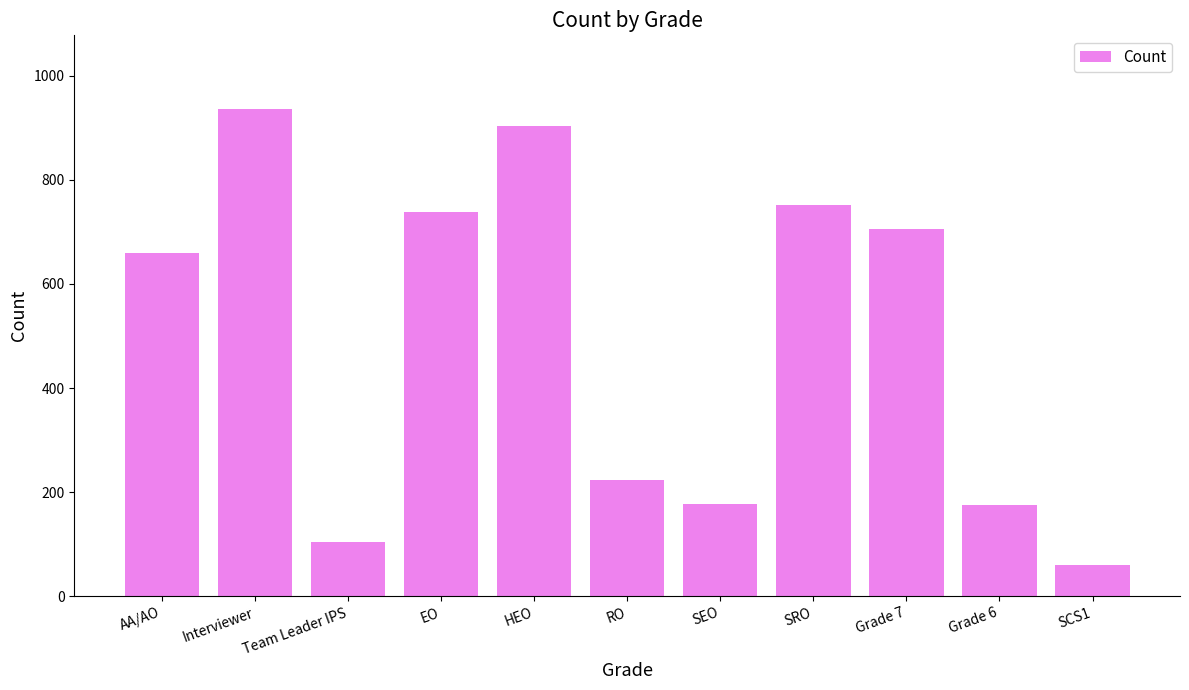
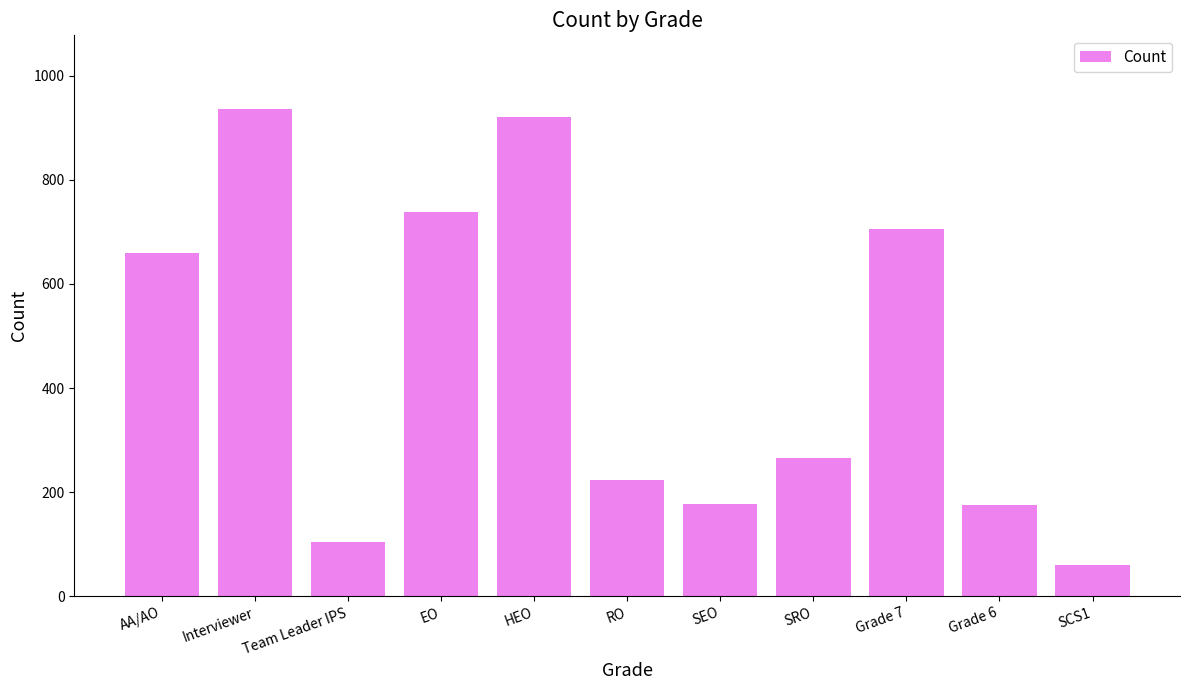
  {
    "AA/AO": 660,
    "Interviewer": 940,
    "Team Leader IPS": 110,
    "EO": 740,
-   "HEO": 900,
+   "HEO": 920,
    "RO": 220,
    "SEO": 180,
-   "SRO": 750,
+   "SRO": 270,
    "Grade 7": 710,
    "Grade 6": 180,
    "SCS1": 60
  }
